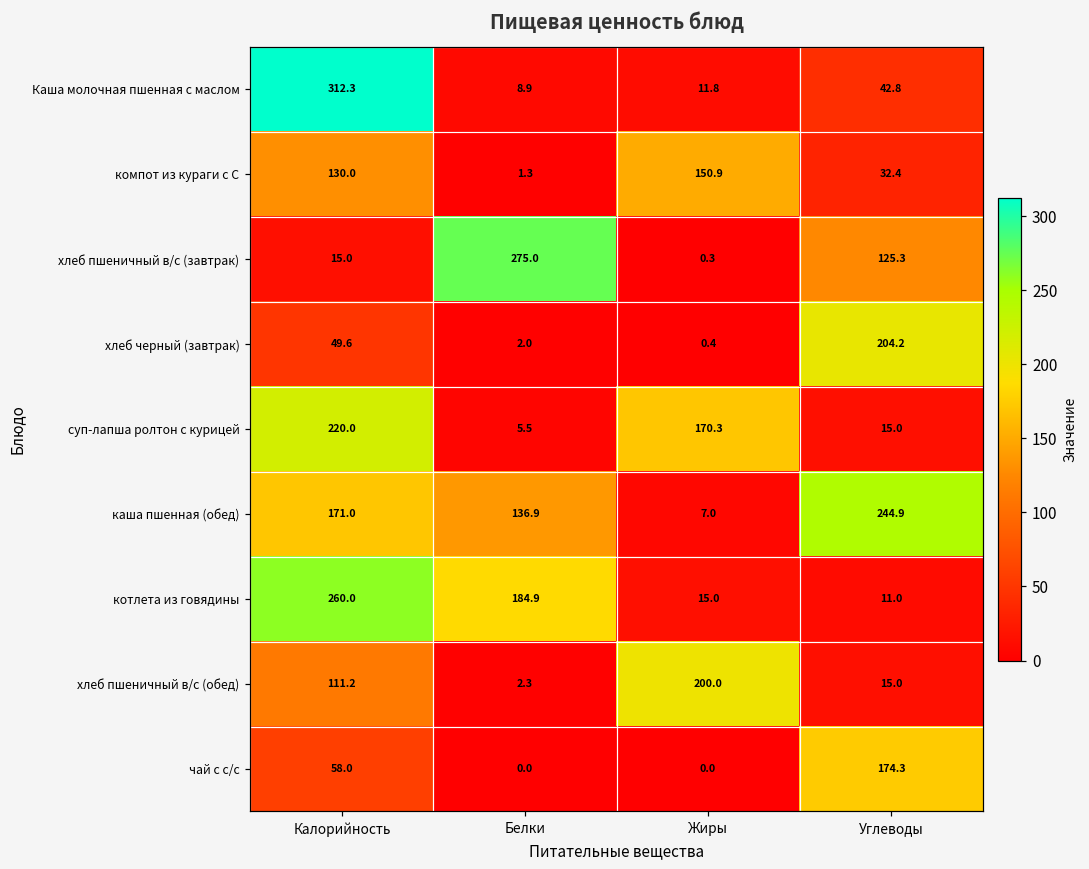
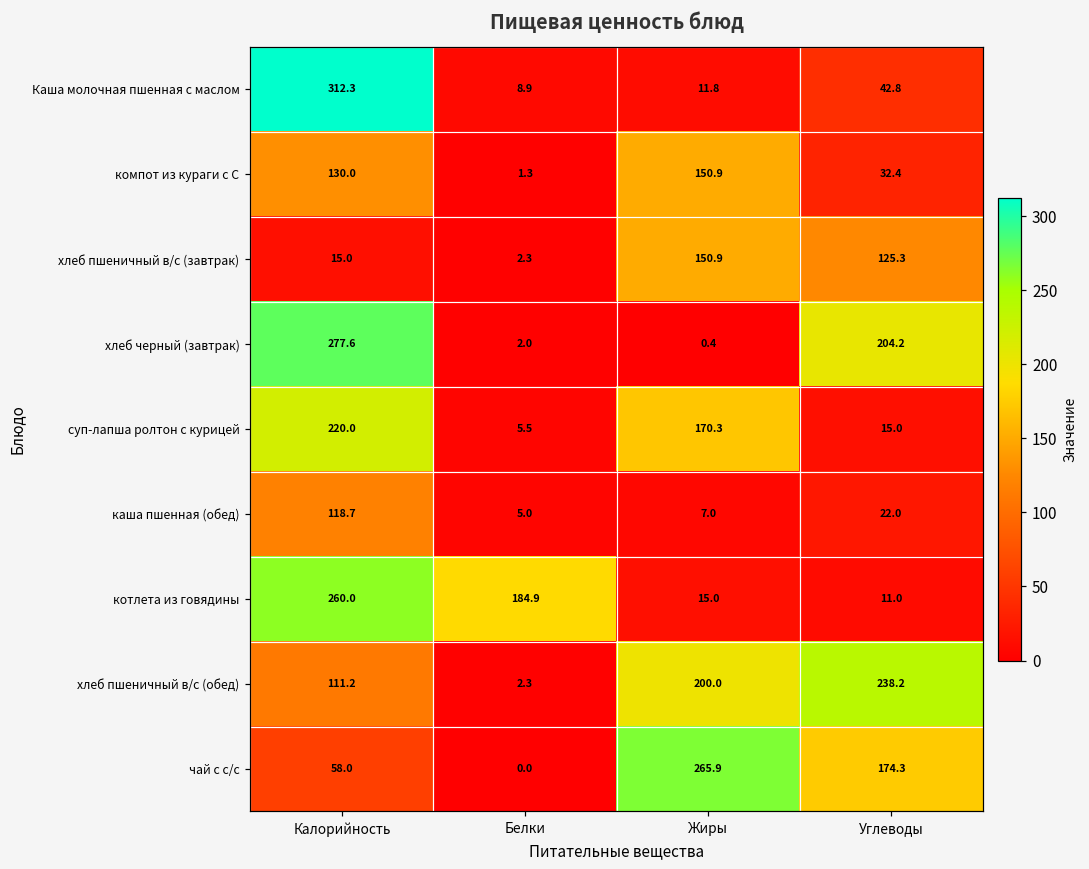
  {
    "Каша молочная пшенная с маслом": {
      "Калорийность": 312.3,
      "Белки": 8.9,
      "Жиры": 11.8,
      "Углеводы": 42.8
    },
    "компот из кураги с С": {
      "Калорийность": 130.0,
      "Белки": 1.3,
      "Жиры": 150.9,
      "Углеводы": 32.4
    },
    "хлеб пшеничный в/с (завтрак)": {
      "Калорийность": 15.0,
-     "Белки": 275.0,
-     "Жиры": 0.3,
+     "Белки": 2.3,
+     "Жиры": 150.9,
      "Углеводы": 125.3
    },
    "хлеб черный (завтрак)": {
-     "Калорийность": 49.6,
+     "Калорийность": 277.6,
      "Белки": 2.0,
      "Жиры": 0.4,
      "Углеводы": 204.2
    },
    "суп-лапша ролтон с курицей": {
      "Калорийность": 220.0,
      "Белки": 5.5,
      "Жиры": 170.3,
      "Углеводы": 15.0
    },
    "каша пшенная (обед)": {
-     "Калорийность": 171.0,
-     "Белки": 136.9,
+     "Калорийность": 118.7,
+     "Белки": 5.0,
      "Жиры": 7.0,
-     "Углеводы": 244.9
+     "Углеводы": 22.0
    },
    "котлета из говядины": {
      "Калорийность": 260.0,
      "Белки": 184.9,
      "Жиры": 15.0,
      "Углеводы": 11.0
    },
    "хлеб пшеничный в/с (обед)": {
      "Калорийность": 111.2,
      "Белки": 2.3,
      "Жиры": 200.0,
-     "Углеводы": 15.0
+     "Углеводы": 238.2
    },
    "чай с с/с": {
      "Калорийность": 58.0,
      "Белки": 0.0,
-     "Жиры": 0.0,
+     "Жиры": 265.9,
      "Углеводы": 174.3
    }
  }
